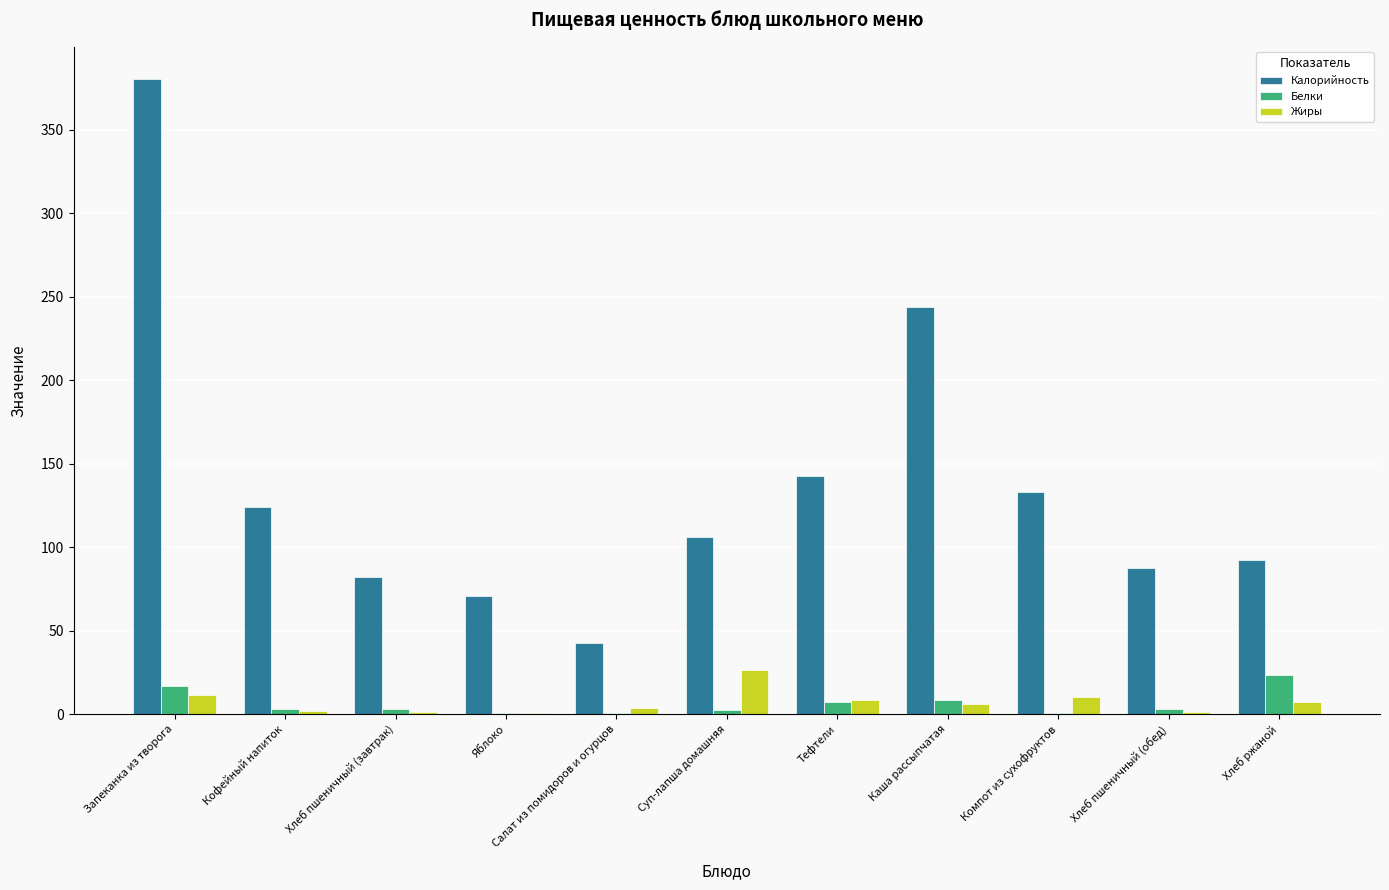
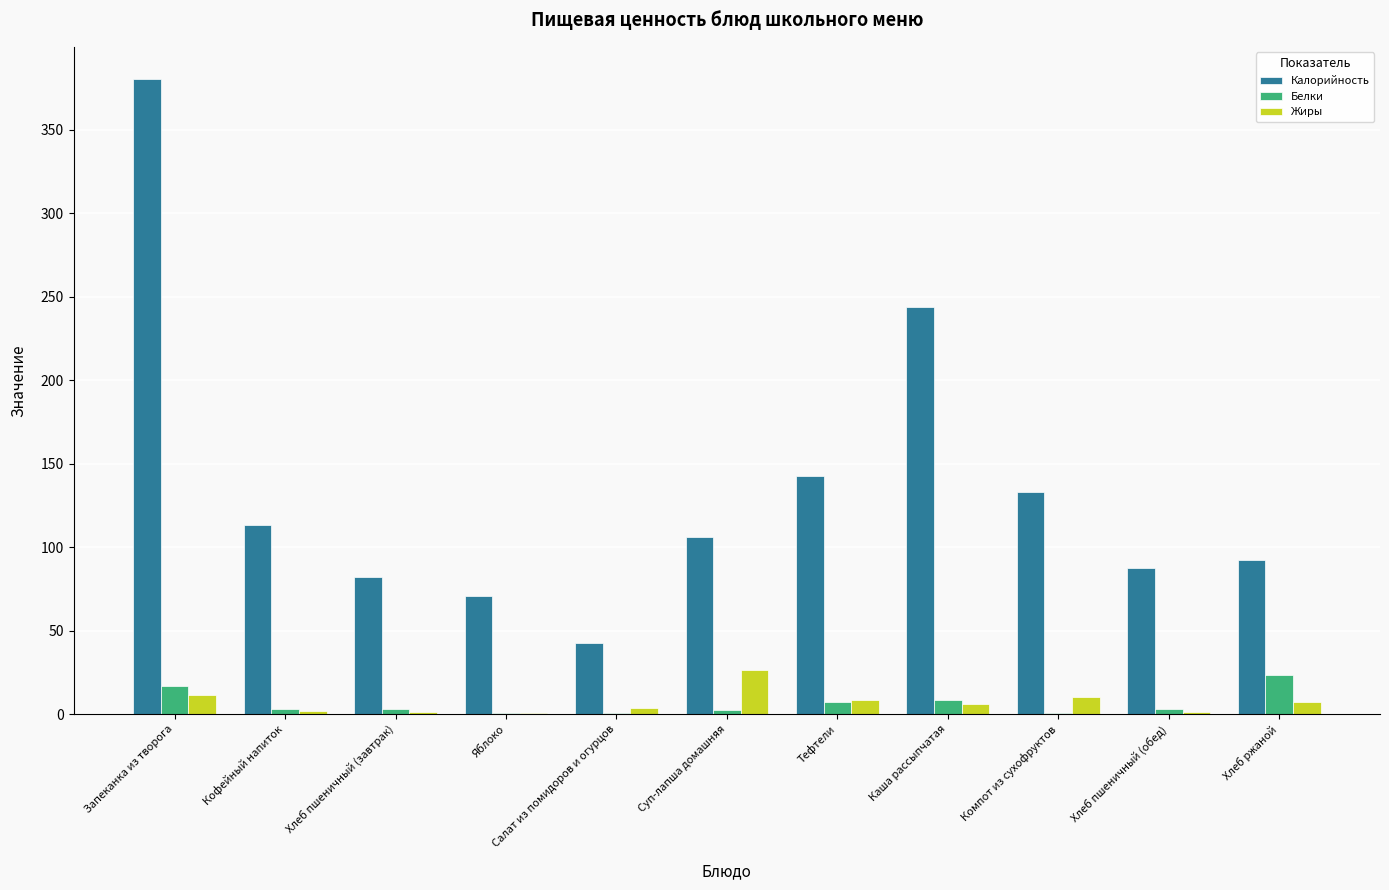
  {
    "Калорийность": {
      "Запеканка из творога": 381,
-     "Кофейный напиток": 124,
+     "Кофейный напиток": 113,
      "Хлеб пшеничный (завтрак)": 82,
      "Яблоко": 71,
      "Салат из помидоров и огурцов": 42,
      "Суп-лапша домашняя": 106,
      "Тефтели": 143,
      "Каша рассыпчатая": 244,
      "Компот из сухофруктов": 133,
      "Хлеб пшеничный (обед)": 87,
      "Хлеб ржаной": 92
    },
    "Белки": {
      "Запеканка из творога": 17,
      "Кофейный напиток": 3,
      "Хлеб пшеничный (завтрак)": 3,
      "Суп-лапша домашняя": 3,
      "Тефтели": 7,
      "Каша рассыпчатая": 9,
      "Хлеб пшеничный (обед)": 3,
      "Хлеб ржаной": 24
    },
    "Жиры": {
      "Запеканка из творога": 11,
      "Кофейный напиток": 2,
      "Салат из помидоров и огурцов": 4,
      "Суп-лапша домашняя": 26,
      "Тефтели": 8,
      "Каша рассыпчатая": 6,
      "Компот из сухофруктов": 10,
      "Хлеб ржаной": 7
    }
  }
